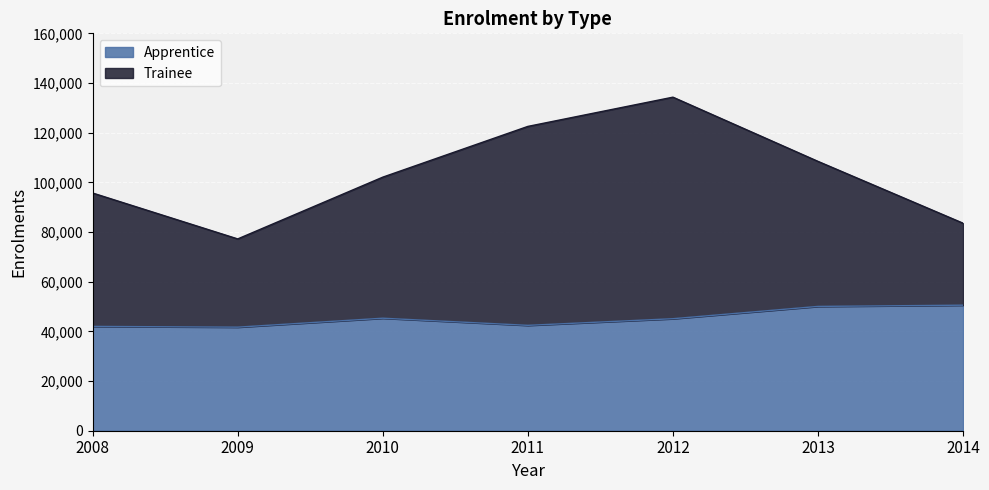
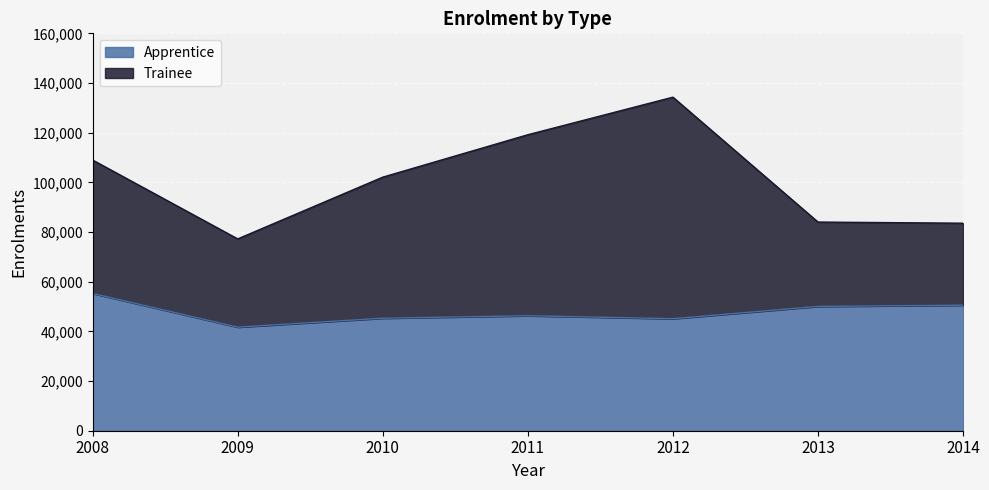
  {
    "Apprentice": {
-     "2008": "42,000",
+     "2008": "55,000",
      "2009": "42,000",
      "2010": "45,000",
-     "2011": "42,000",
+     "2011": "46,000",
      "2012": "45,000",
      "2013": "50,000",
      "2014": "51,000"
    },
    "Trainee": {
      "2008": "54,000",
      "2009": "36,000",
      "2010": "57,000",
-     "2011": "80,000",
+     "2011": "73,000",
      "2012": "89,000",
-     "2013": "58,000",
+     "2013": "34,000",
      "2014": "33,000"
    }
  }
